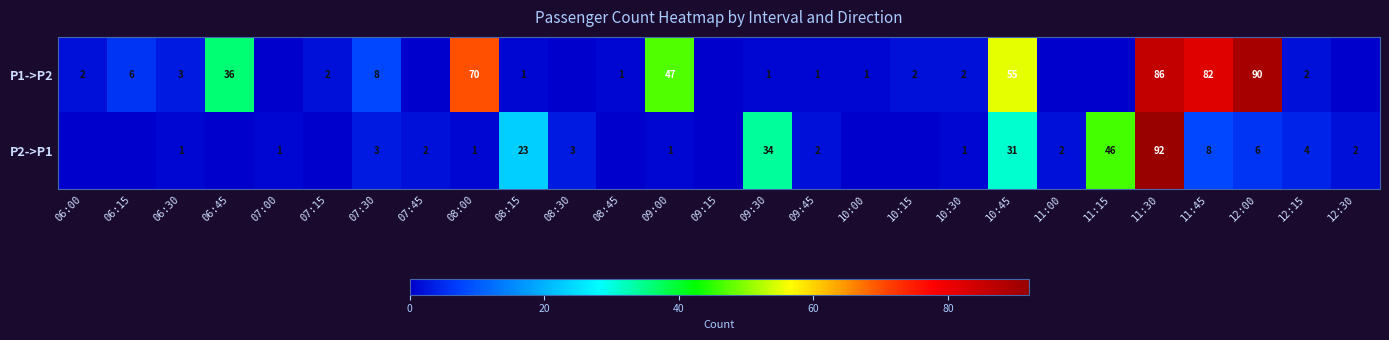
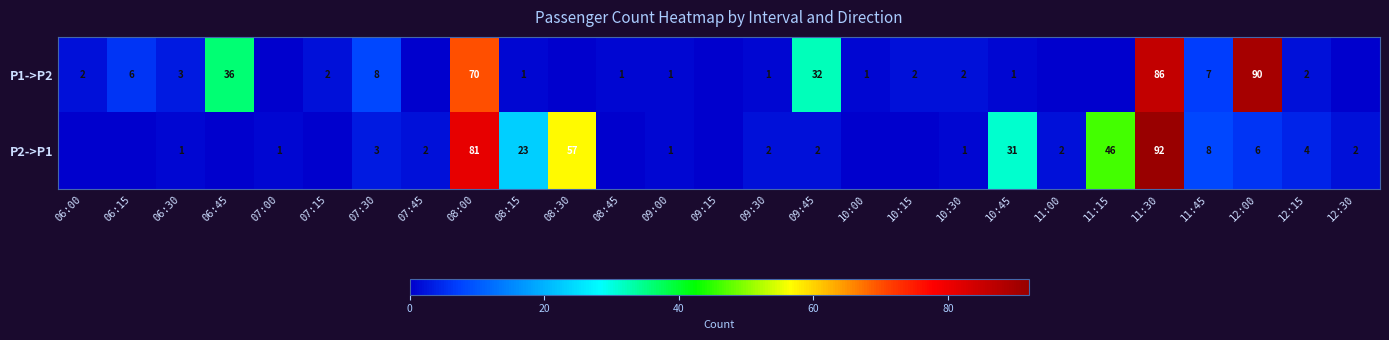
  {
    "P1->P2": {
      "06:00": 2,
      "06:15": 6,
      "06:30": 3,
      "06:45": 36,
      "07:15": 2,
      "07:30": 8,
      "08:00": 70,
      "08:15": 1,
      "08:45": 1,
-     "09:00": 47,
+     "09:00": 1,
      "09:30": 1,
-     "09:45": 1,
+     "09:45": 32,
      "10:00": 1,
      "10:15": 2,
      "10:30": 2,
-     "10:45": 55,
+     "10:45": 1,
      "11:30": 86,
-     "11:45": 82,
+     "11:45": 7,
      "12:00": 90,
      "12:15": 2
    },
    "P2->P1": {
      "06:30": 1,
      "07:00": 1,
      "07:30": 3,
      "07:45": 2,
-     "08:00": 1,
+     "08:00": 81,
      "08:15": 23,
-     "08:30": 3,
+     "08:30": 57,
      "09:00": 1,
-     "09:30": 34,
+     "09:30": 2,
      "09:45": 2,
      "10:30": 1,
      "10:45": 31,
      "11:00": 2,
      "11:15": 46,
      "11:30": 92,
      "11:45": 8,
      "12:00": 6,
      "12:15": 4,
      "12:30": 2
    }
  }
